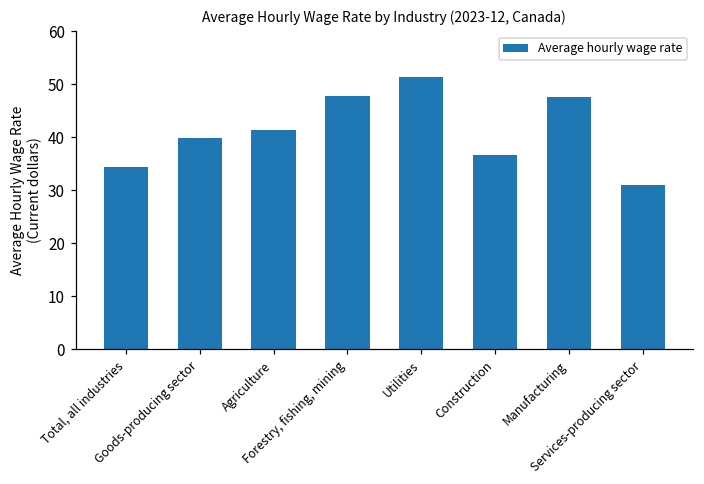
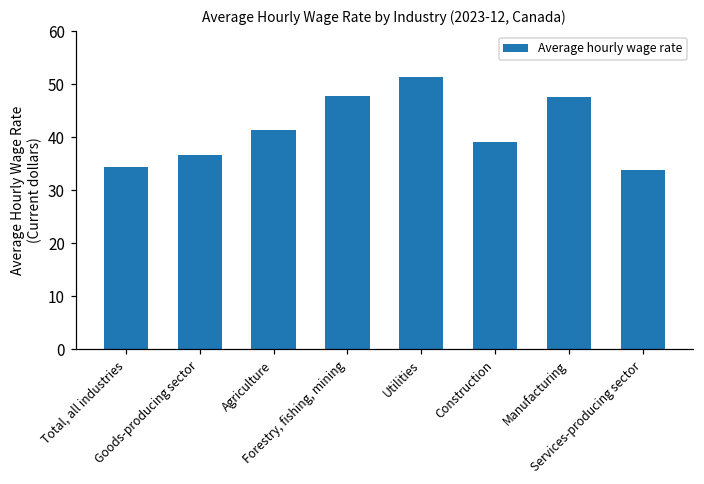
  {
    "Total, all industries": 34,
-   "Goods-producing sector": 40,
+   "Goods-producing sector": 37,
    "Agriculture": 41,
    "Forestry, fishing, mining": 48,
    "Utilities": 51,
-   "Construction": 37,
+   "Construction": 39,
    "Manufacturing": 48,
-   "Services-producing sector": 31
+   "Services-producing sector": 34
  }
